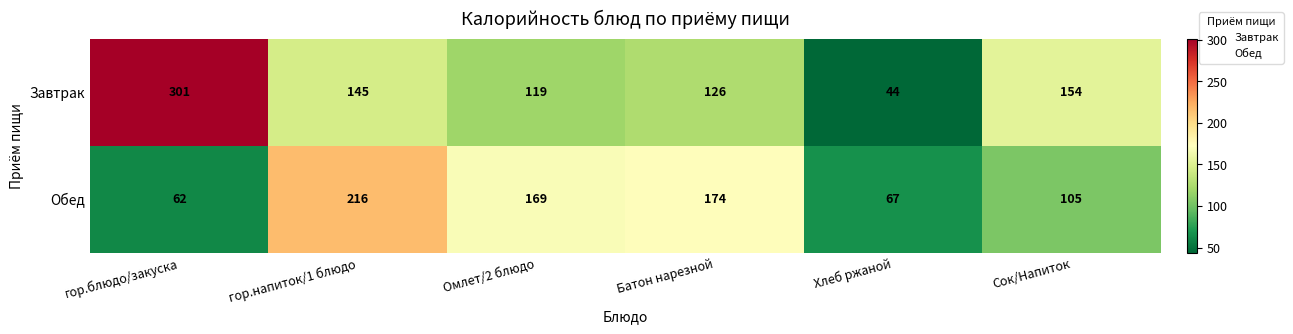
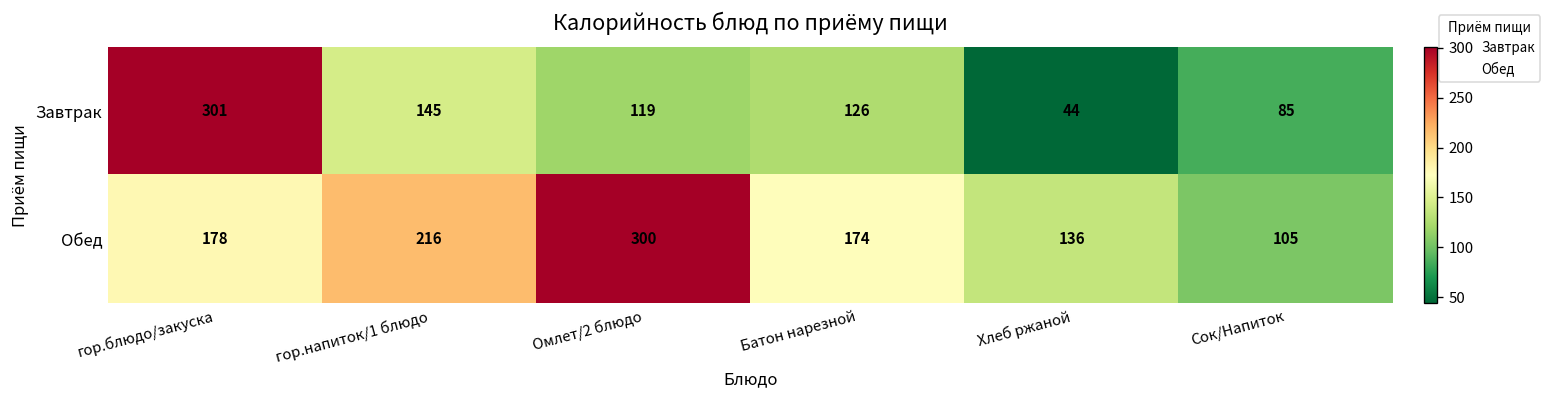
  {
    "Завтрак": {
      "гор.блюдо/закуска": 301,
      "гор.напиток/1 блюдо": 145,
      "Омлет/2 блюдо": 119,
      "Батон нарезной": 126,
      "Хлеб ржаной": 44,
-     "Сок/Напиток": 154
+     "Сок/Напиток": 85
    },
    "Обед": {
-     "гор.блюдо/закуска": 62,
+     "гор.блюдо/закуска": 178,
      "гор.напиток/1 блюдо": 216,
-     "Омлет/2 блюдо": 169,
+     "Омлет/2 блюдо": 300,
      "Батон нарезной": 174,
-     "Хлеб ржаной": 67,
+     "Хлеб ржаной": 136,
      "Сок/Напиток": 105
    }
  }
